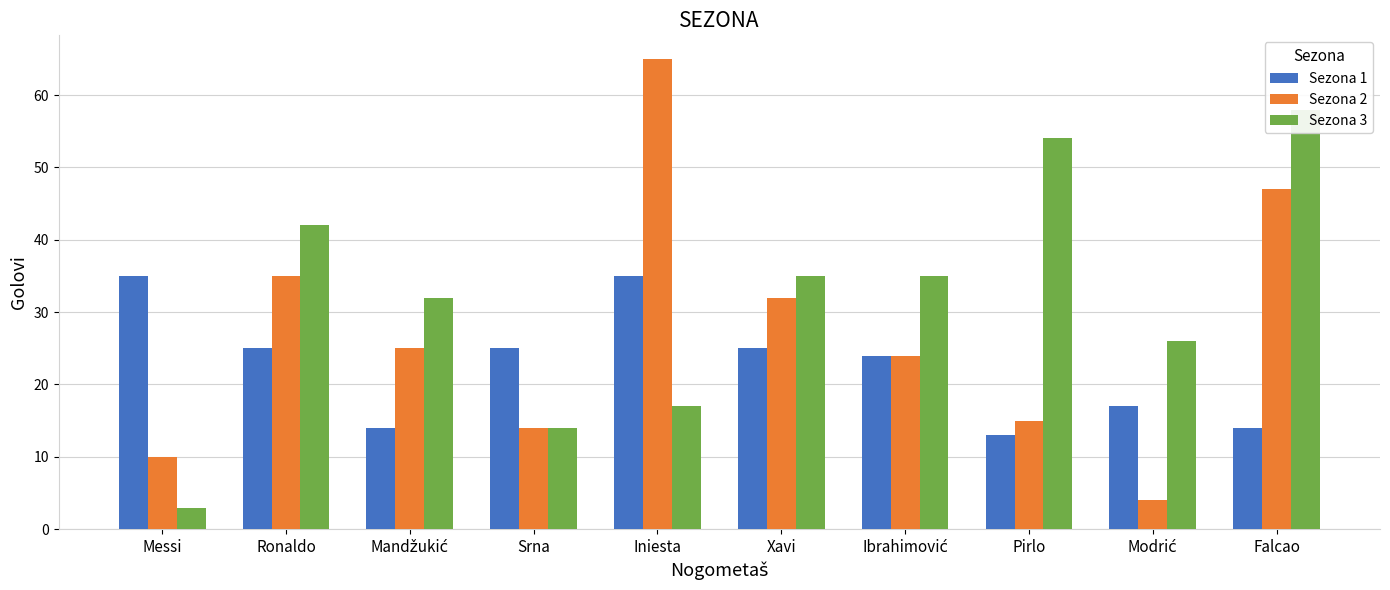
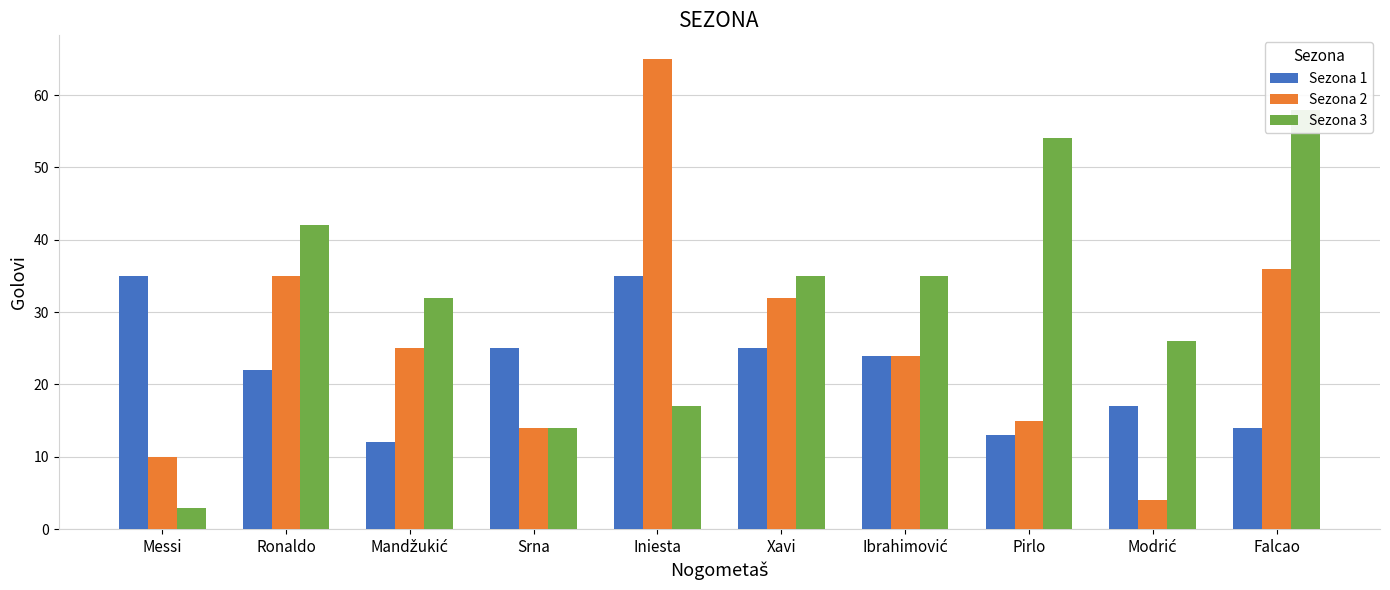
  {
    "Sezona 1": {
      "Messi": 35,
-     "Ronaldo": 25,
-     "Mandžukić": 14,
+     "Ronaldo": 22,
+     "Mandžukić": 12,
      "Srna": 25,
      "Iniesta": 35,
      "Xavi": 25,
      "Ibrahimović": 24,
      "Pirlo": 13,
      "Modrić": 17,
      "Falcao": 14
    },
    "Sezona 2": {
      "Messi": 10,
      "Ronaldo": 35,
      "Mandžukić": 25,
      "Srna": 14,
      "Iniesta": 65,
      "Xavi": 32,
      "Ibrahimović": 24,
      "Pirlo": 15,
      "Modrić": 4,
-     "Falcao": 47
+     "Falcao": 36
    },
    "Sezona 3": {
      "Messi": 3,
      "Ronaldo": 42,
      "Mandžukić": 32,
      "Srna": 14,
      "Iniesta": 17,
      "Xavi": 35,
      "Ibrahimović": 35,
      "Pirlo": 54,
      "Modrić": 26
    }
  }
